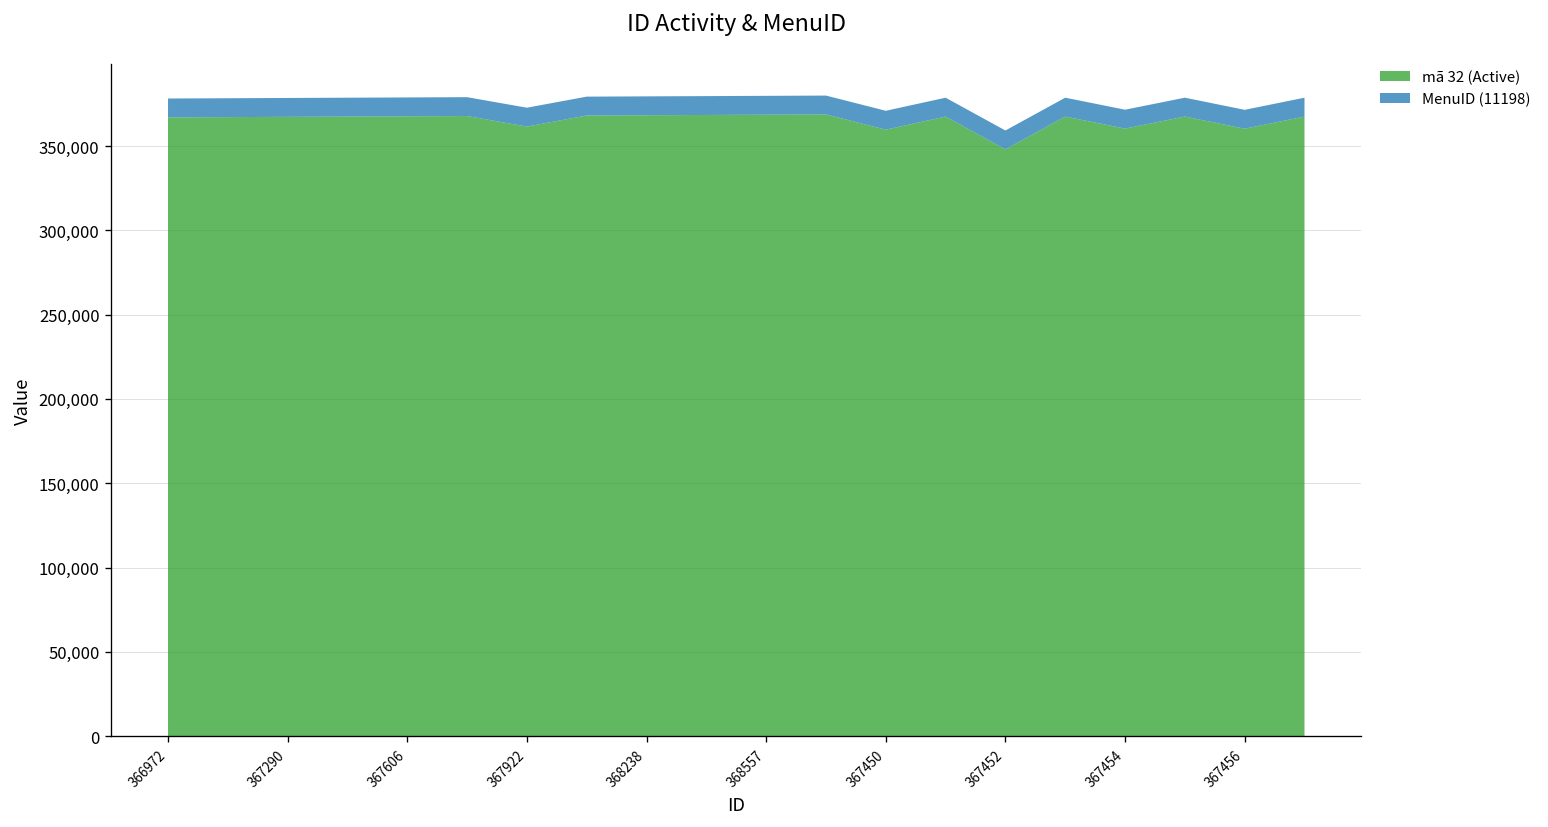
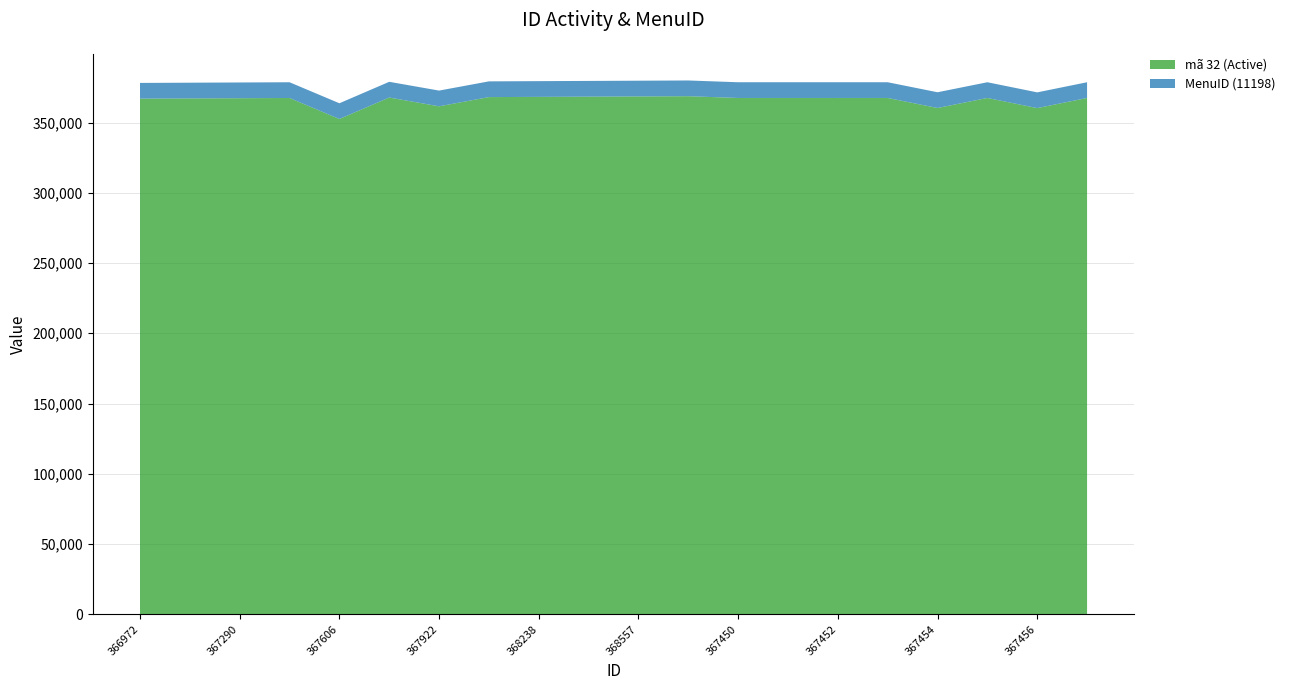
  {
    "mã 32 (Active)": {
      "366972": "367,000",
      "367290": "367,000",
-     "367606": "368,000",
+     "367606": "352,000",
      "367922": "362,000",
      "368238": "368,000",
      "368557": "369,000",
-     "367450": "360,000",
-     "367452": "348,000",
+     "367450": "367,000",
+     "367452": "367,000",
      "367454": "360,000",
      "367456": "360,000"
    },
    "MenuID (11198)": {
      "366972": "11,000",
      "367290": "11,000",
      "367606": "11,000",
      "367922": "11,000",
      "368238": "11,000",
      "368557": "11,000",
      "367450": "11,000",
      "367452": "11,000",
      "367454": "11,000",
      "367456": "11,000"
    }
  }
